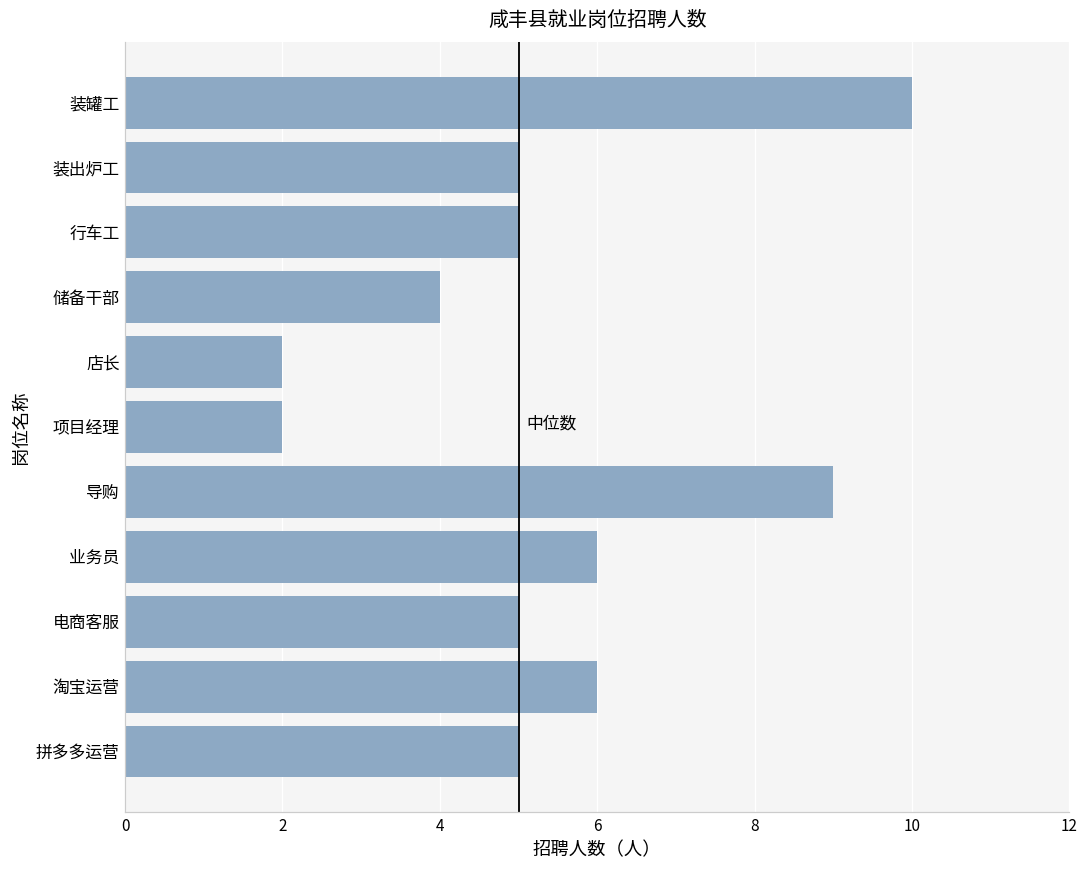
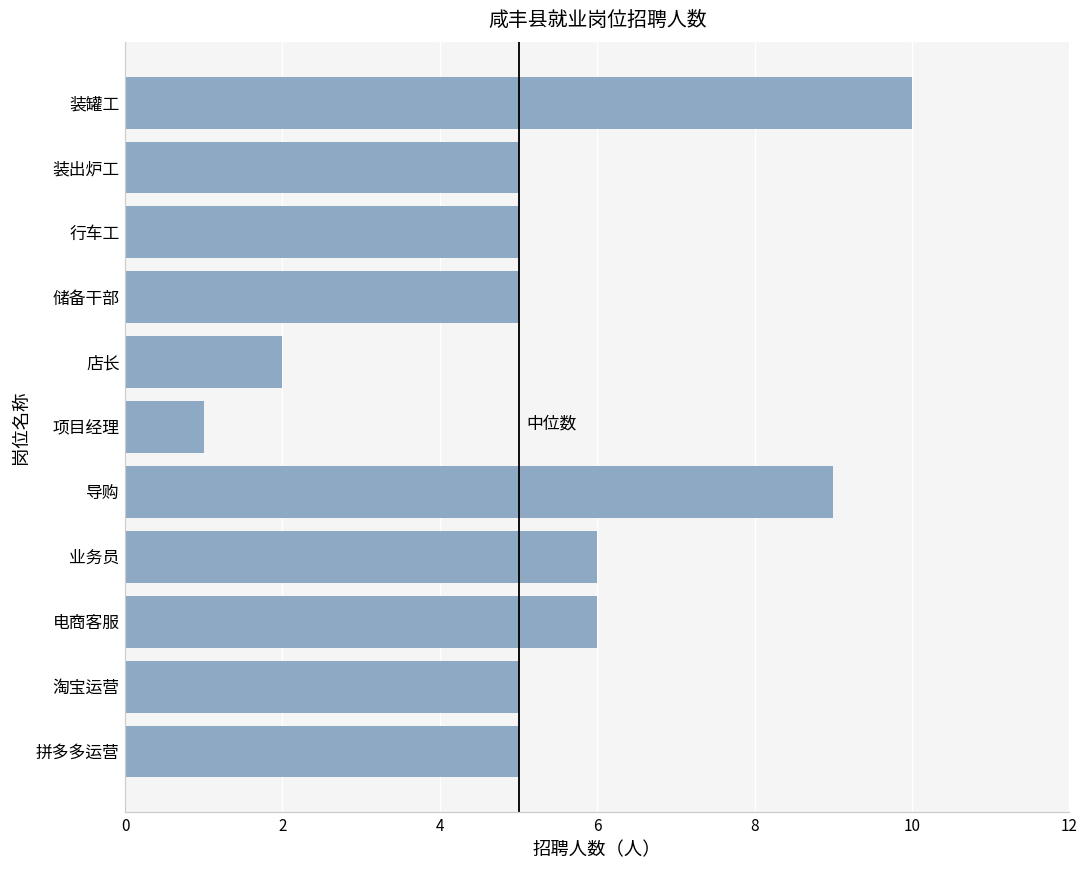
  {
    "装罐工": 10,
    "装出炉工": 5,
    "行车工": 5,
-   "储备干部": 4,
+   "储备干部": 5,
    "店长": 2,
-   "项目经理": 2,
+   "项目经理": 1,
    "导购": 9,
    "业务员": 6,
-   "电商客服": 5,
-   "淘宝运营": 6,
+   "电商客服": 6,
+   "淘宝运营": 5,
    "拼多多运营": 5
  }
